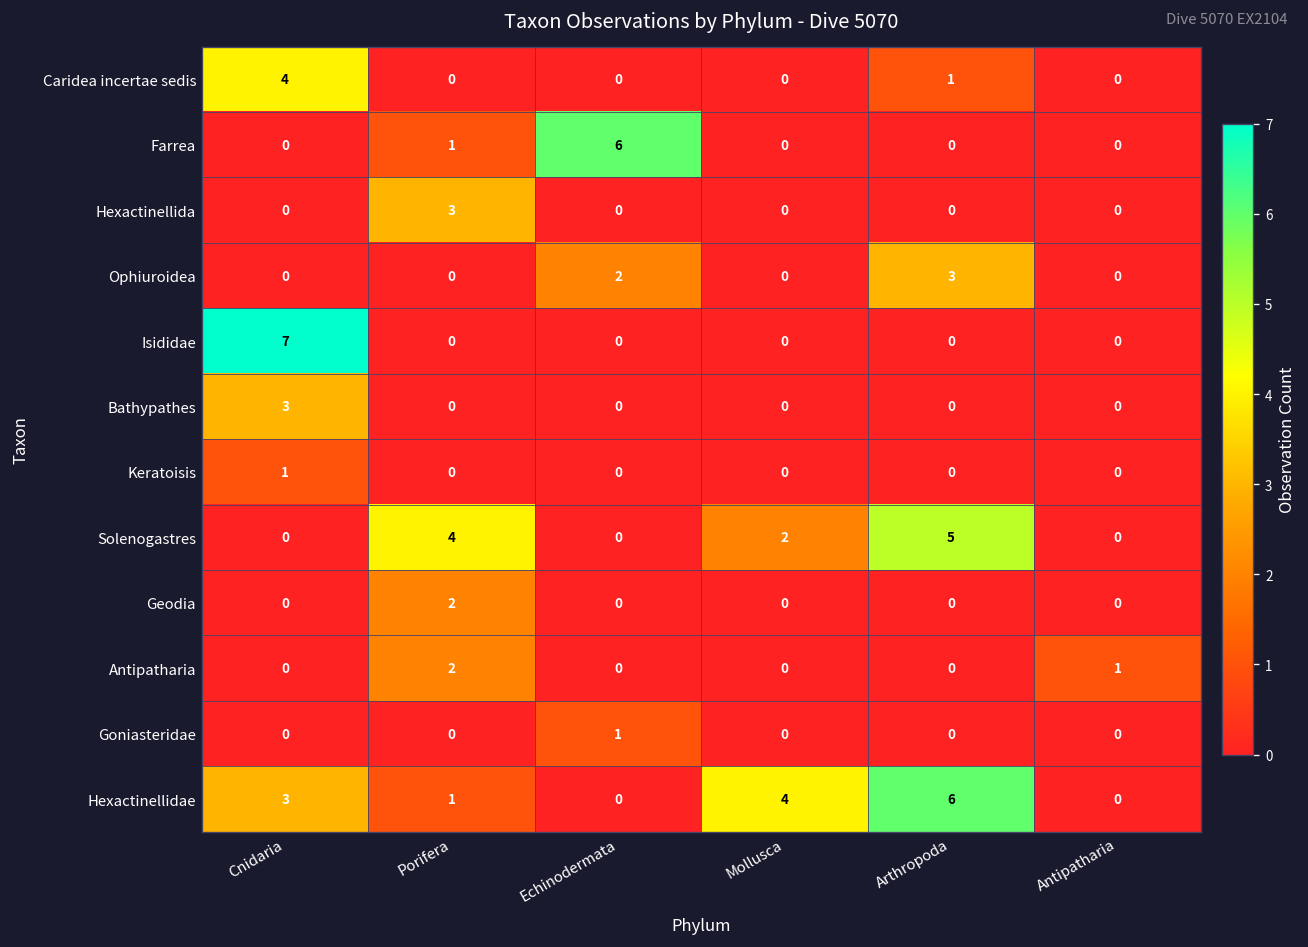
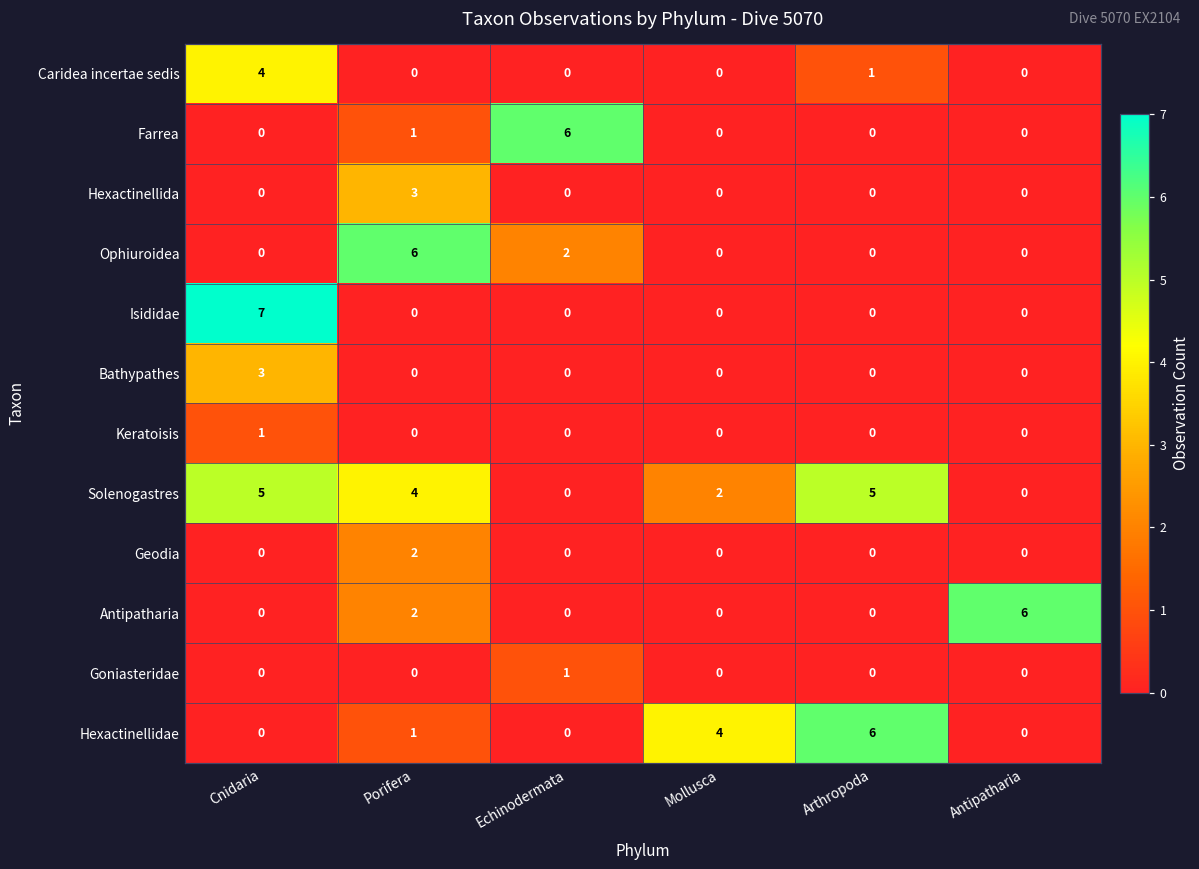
  {
    "Caridea incertae sedis": {
      "Cnidaria": 4,
      "Porifera": 0,
      "Echinodermata": 0,
      "Mollusca": 0,
      "Arthropoda": 1,
      "Antipatharia": 0
    },
    "Farrea": {
      "Cnidaria": 0,
      "Porifera": 1,
      "Echinodermata": 6,
      "Mollusca": 0,
      "Arthropoda": 0,
      "Antipatharia": 0
    },
    "Hexactinellida": {
      "Cnidaria": 0,
      "Porifera": 3,
      "Echinodermata": 0,
      "Mollusca": 0,
      "Arthropoda": 0,
      "Antipatharia": 0
    },
    "Ophiuroidea": {
      "Cnidaria": 0,
-     "Porifera": 0,
+     "Porifera": 6,
      "Echinodermata": 2,
      "Mollusca": 0,
-     "Arthropoda": 3,
+     "Arthropoda": 0,
      "Antipatharia": 0
    },
    "Isididae": {
      "Cnidaria": 7,
      "Porifera": 0,
      "Echinodermata": 0,
      "Mollusca": 0,
      "Arthropoda": 0,
      "Antipatharia": 0
    },
    "Bathypathes": {
      "Cnidaria": 3,
      "Porifera": 0,
      "Echinodermata": 0,
      "Mollusca": 0,
      "Arthropoda": 0,
      "Antipatharia": 0
    },
    "Keratoisis": {
      "Cnidaria": 1,
      "Porifera": 0,
      "Echinodermata": 0,
      "Mollusca": 0,
      "Arthropoda": 0,
      "Antipatharia": 0
    },
    "Solenogastres": {
-     "Cnidaria": 0,
+     "Cnidaria": 5,
      "Porifera": 4,
      "Echinodermata": 0,
      "Mollusca": 2,
      "Arthropoda": 5,
      "Antipatharia": 0
    },
    "Geodia": {
      "Cnidaria": 0,
      "Porifera": 2,
      "Echinodermata": 0,
      "Mollusca": 0,
      "Arthropoda": 0,
      "Antipatharia": 0
    },
    "Antipatharia": {
      "Cnidaria": 0,
      "Porifera": 2,
      "Echinodermata": 0,
      "Mollusca": 0,
      "Arthropoda": 0,
-     "Antipatharia": 1
+     "Antipatharia": 6
    },
    "Goniasteridae": {
      "Cnidaria": 0,
      "Porifera": 0,
      "Echinodermata": 1,
      "Mollusca": 0,
      "Arthropoda": 0,
      "Antipatharia": 0
    },
    "Hexactinellidae": {
-     "Cnidaria": 3,
+     "Cnidaria": 0,
      "Porifera": 1,
      "Echinodermata": 0,
      "Mollusca": 4,
      "Arthropoda": 6,
      "Antipatharia": 0
    }
  }
